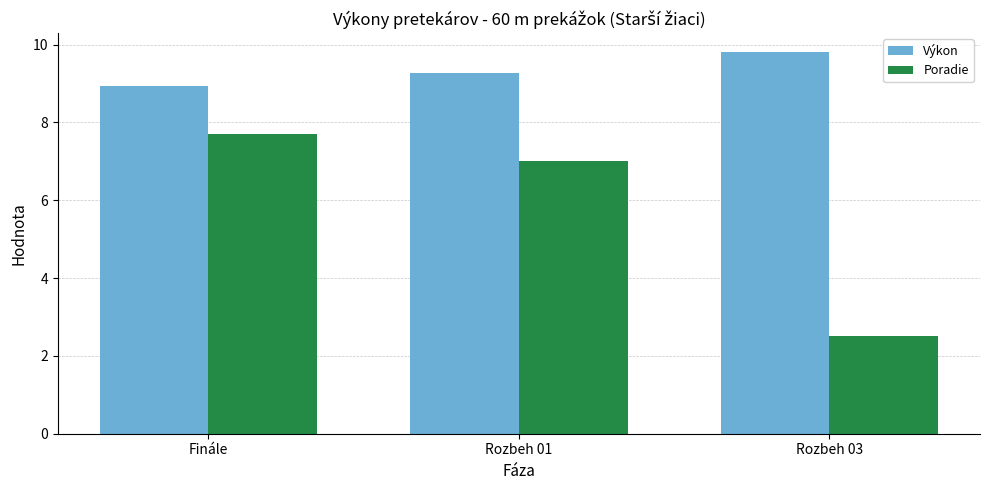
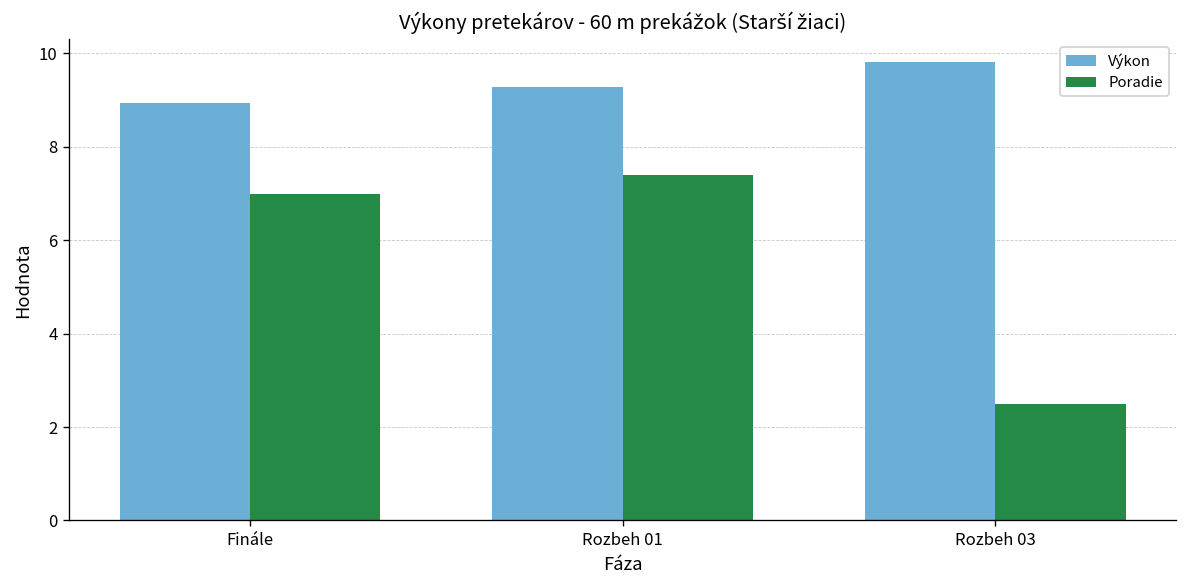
  {
    "Výkon": {
      "Finále": 8.9,
      "Rozbeh 01": 9.3,
      "Rozbeh 03": 9.8
    },
    "Poradie": {
-     "Finále": 7.7,
-     "Rozbeh 01": 7.0,
+     "Finále": 7.0,
+     "Rozbeh 01": 7.4,
      "Rozbeh 03": 2.5
    }
  }
